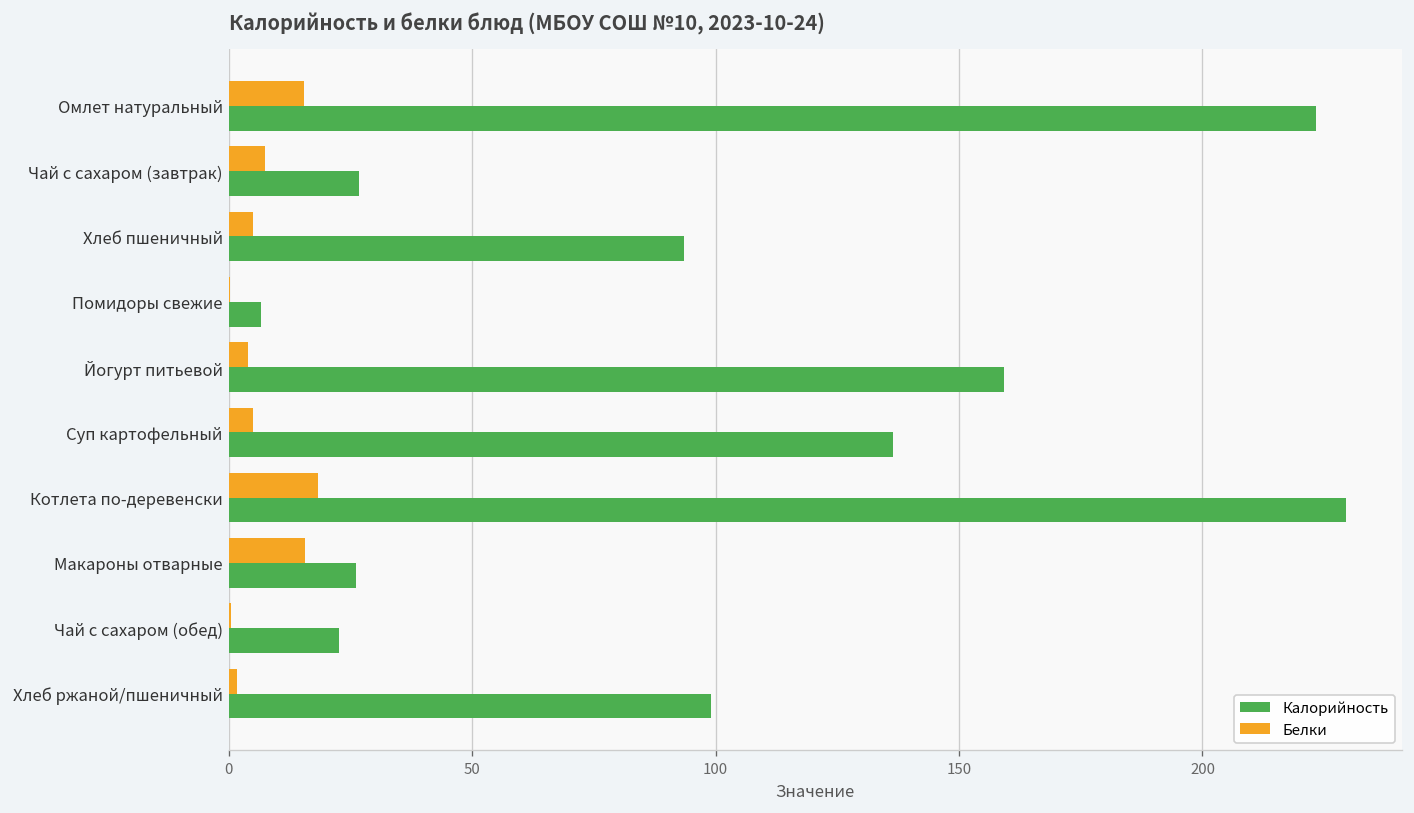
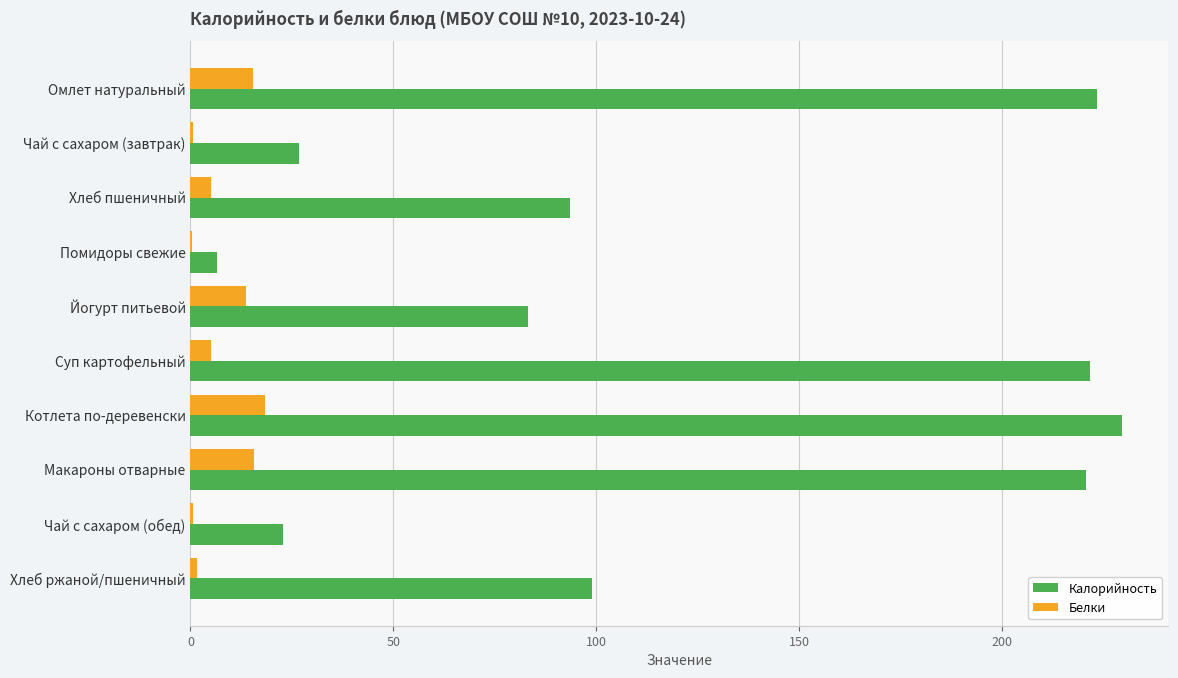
  {
    "Калорийность": {
      "Омлет натуральный": 223,
      "Чай с сахаром (завтрак)": 27,
      "Хлеб пшеничный": 94,
      "Помидоры свежие": 7,
-     "Йогурт питьевой": 159,
-     "Суп картофельный": 136,
+     "Йогурт питьевой": 83,
+     "Суп картофельный": 222,
      "Котлета по-деревенски": 230,
-     "Макароны отварные": 26,
+     "Макароны отварные": 221,
      "Чай с сахаром (обед)": 23,
      "Хлеб ржаной/пшеничный": 99
    },
    "Белки": {
      "Омлет натуральный": 15,
-     "Чай с сахаром (завтрак)": 8,
+     "Чай с сахаром (завтрак)": 1,
      "Хлеб пшеничный": 5,
-     "Йогурт питьевой": 4,
+     "Йогурт питьевой": 14,
      "Суп картофельный": 5,
      "Котлета по-деревенски": 18,
      "Макароны отварные": 16,
      "Хлеб ржаной/пшеничный": 2
    }
  }
